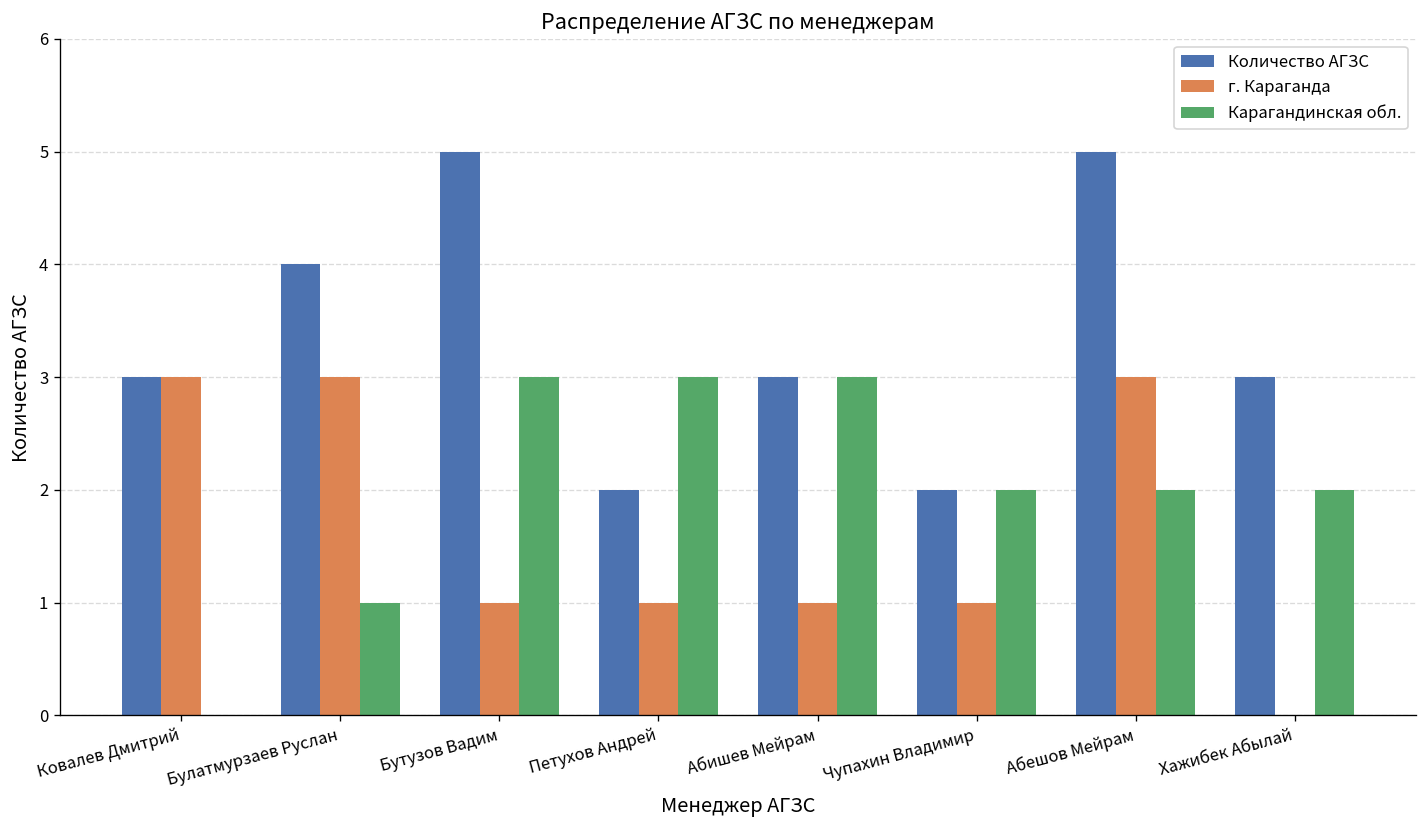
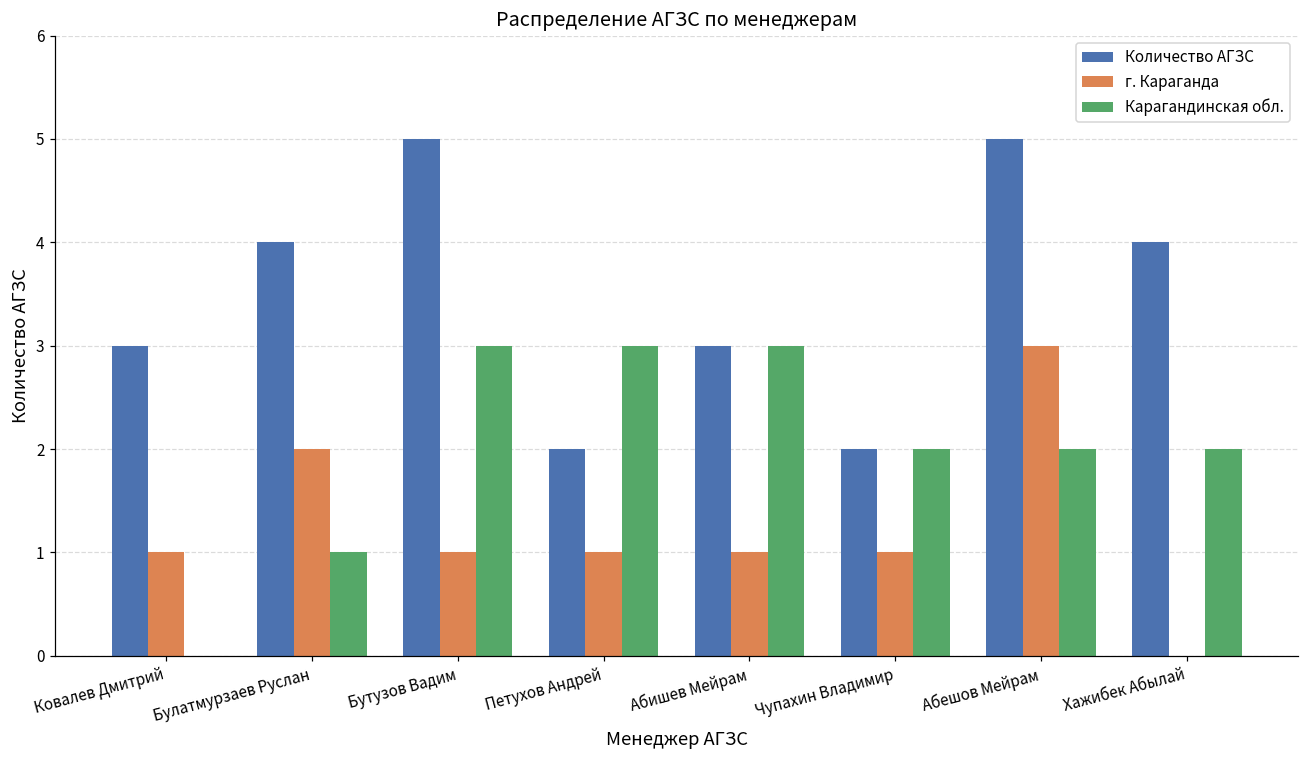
  {
    "Количество АГЗС": {
      "Ковалев Дмитрий": 3,
      "Булатмурзаев Руслан": 4,
      "Бутузов Вадим": 5,
      "Петухов Андрей": 2,
      "Абишев Мейрам": 3,
      "Чупахин Владимир": 2,
      "Абешов Мейрам": 5,
-     "Хажибек Абылай": 3
+     "Хажибек Абылай": 4
    },
    "г. Караганда": {
-     "Ковалев Дмитрий": 3,
-     "Булатмурзаев Руслан": 3,
+     "Ковалев Дмитрий": 1,
+     "Булатмурзаев Руслан": 2,
      "Бутузов Вадим": 1,
      "Петухов Андрей": 1,
      "Абишев Мейрам": 1,
      "Чупахин Владимир": 1,
      "Абешов Мейрам": 3,
      "Хажибек Абылай": 0
    },
    "Карагандинская обл.": {
      "Ковалев Дмитрий": 0,
      "Булатмурзаев Руслан": 1,
      "Бутузов Вадим": 3,
      "Петухов Андрей": 3,
      "Абишев Мейрам": 3,
      "Чупахин Владимир": 2,
      "Абешов Мейрам": 2,
      "Хажибек Абылай": 2
    }
  }
